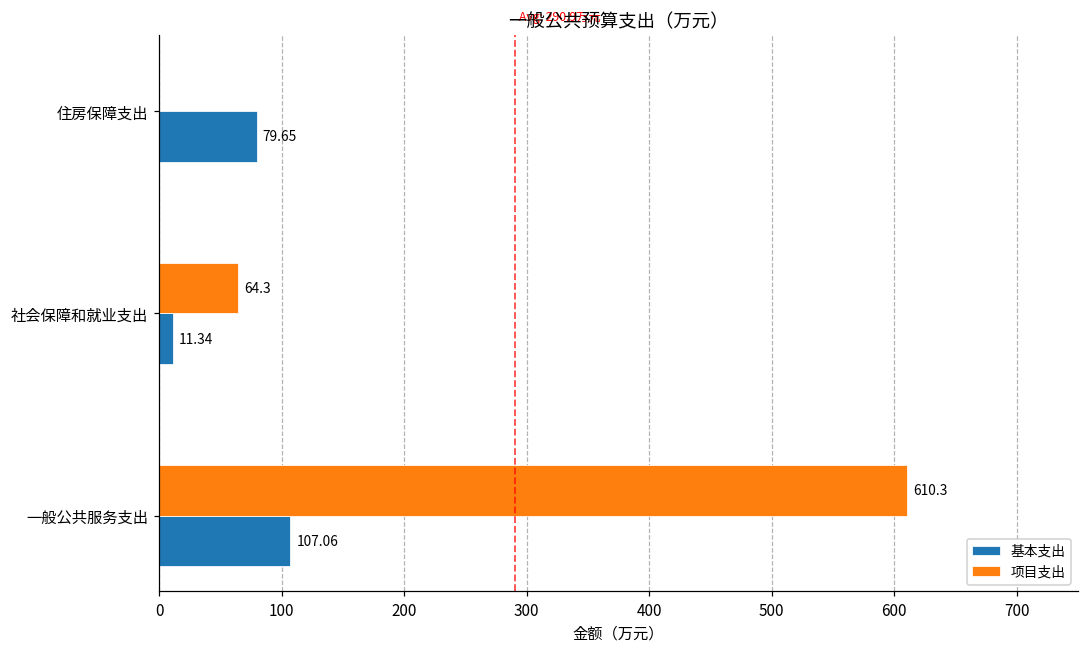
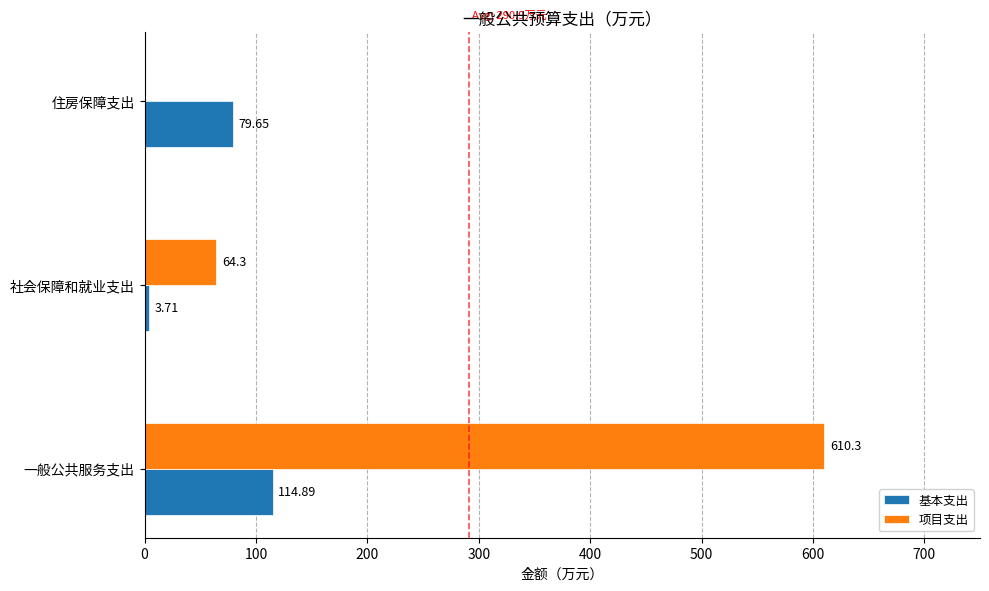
  {
    "基本支出": {
      "住房保障支出": 79.65,
-     "社会保障和就业支出": 11.34,
-     "一般公共服务支出": 107.06
+     "社会保障和就业支出": 3.71,
+     "一般公共服务支出": 114.89
    },
    "项目支出": {
      "社会保障和就业支出": 64.3,
      "一般公共服务支出": 610.3
    }
  }
